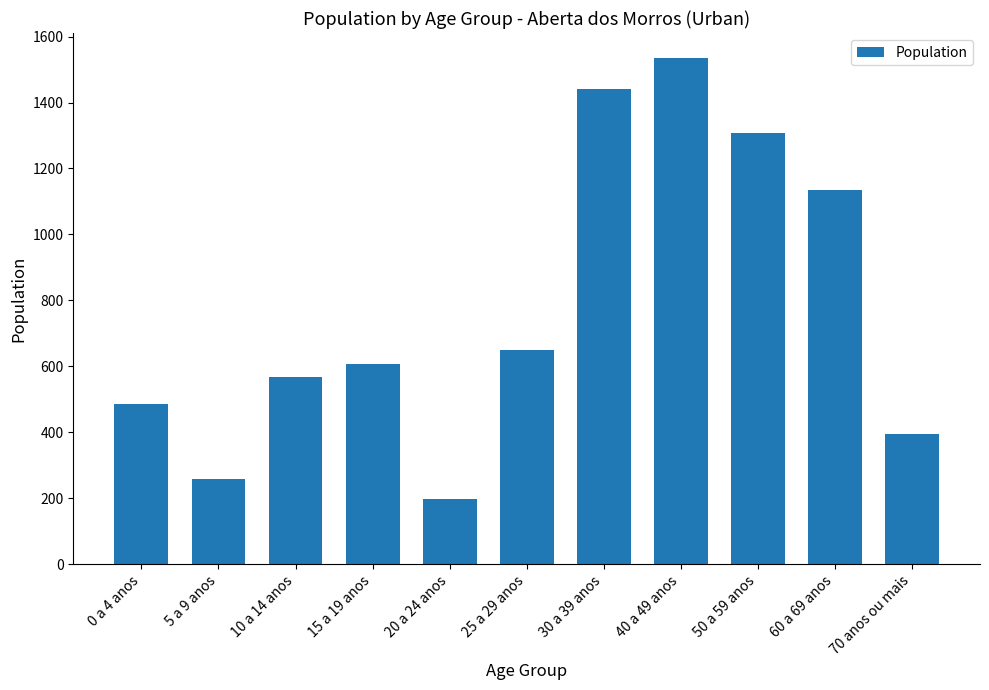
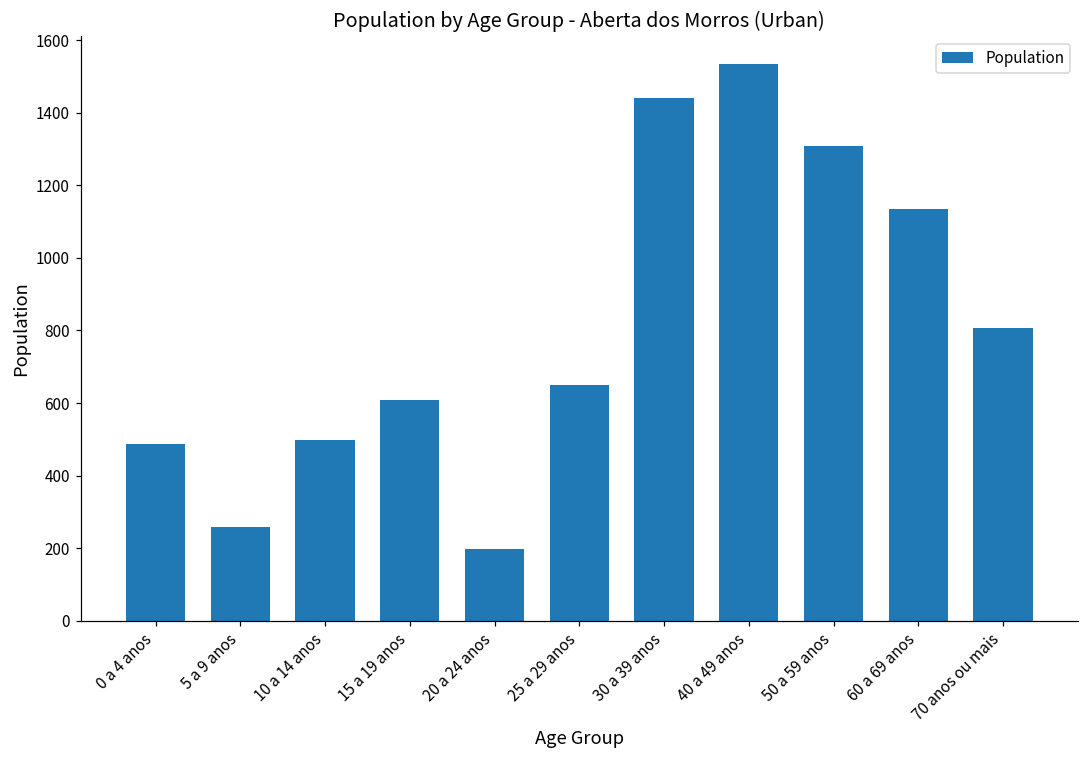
  {
    "0 a 4 anos": 490,
    "5 a 9 anos": 260,
-   "10 a 14 anos": 570,
+   "10 a 14 anos": 500,
    "15 a 19 anos": 610,
    "20 a 24 anos": 200,
    "25 a 29 anos": 650,
    "30 a 39 anos": 1440,
    "40 a 49 anos": 1530,
    "50 a 59 anos": 1310,
    "60 a 69 anos": 1130,
-   "70 anos ou mais": 390
+   "70 anos ou mais": 810
  }
